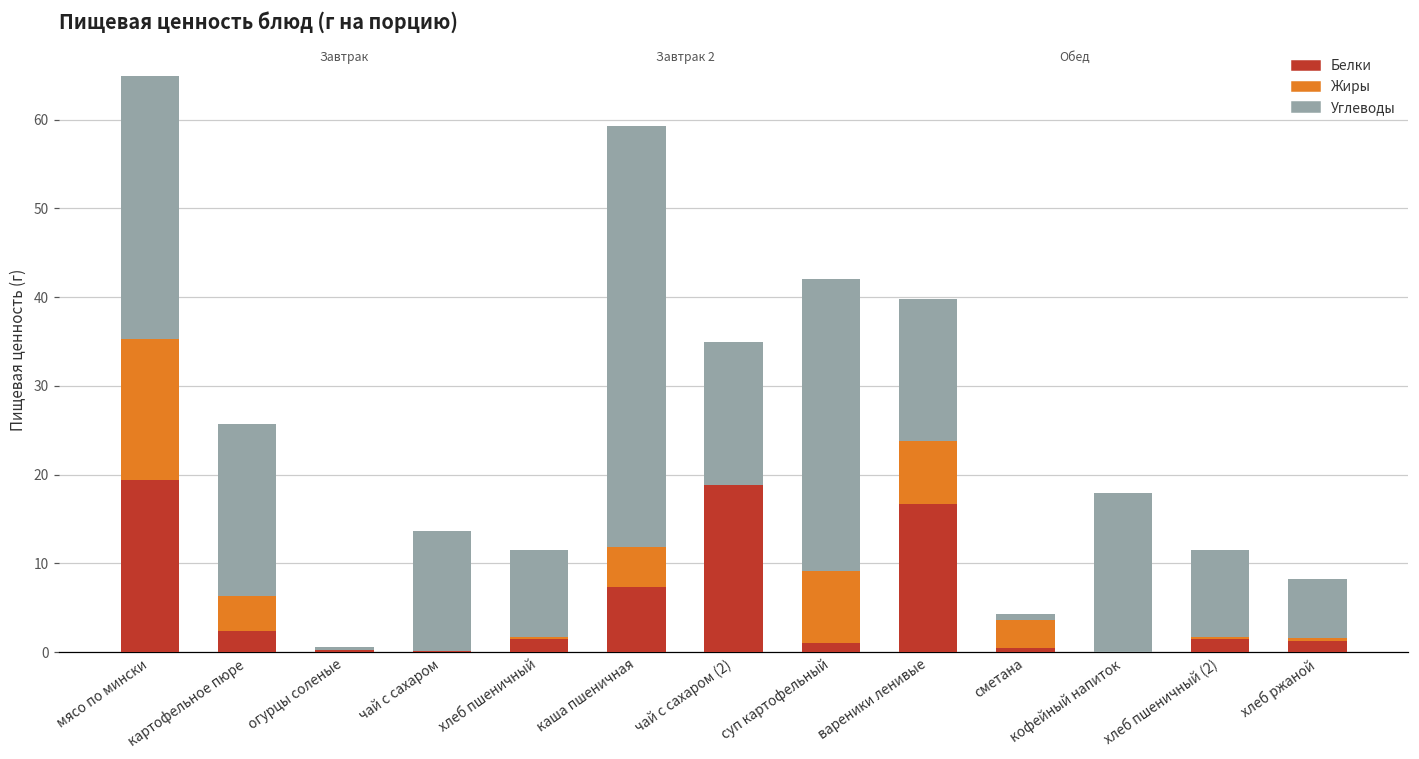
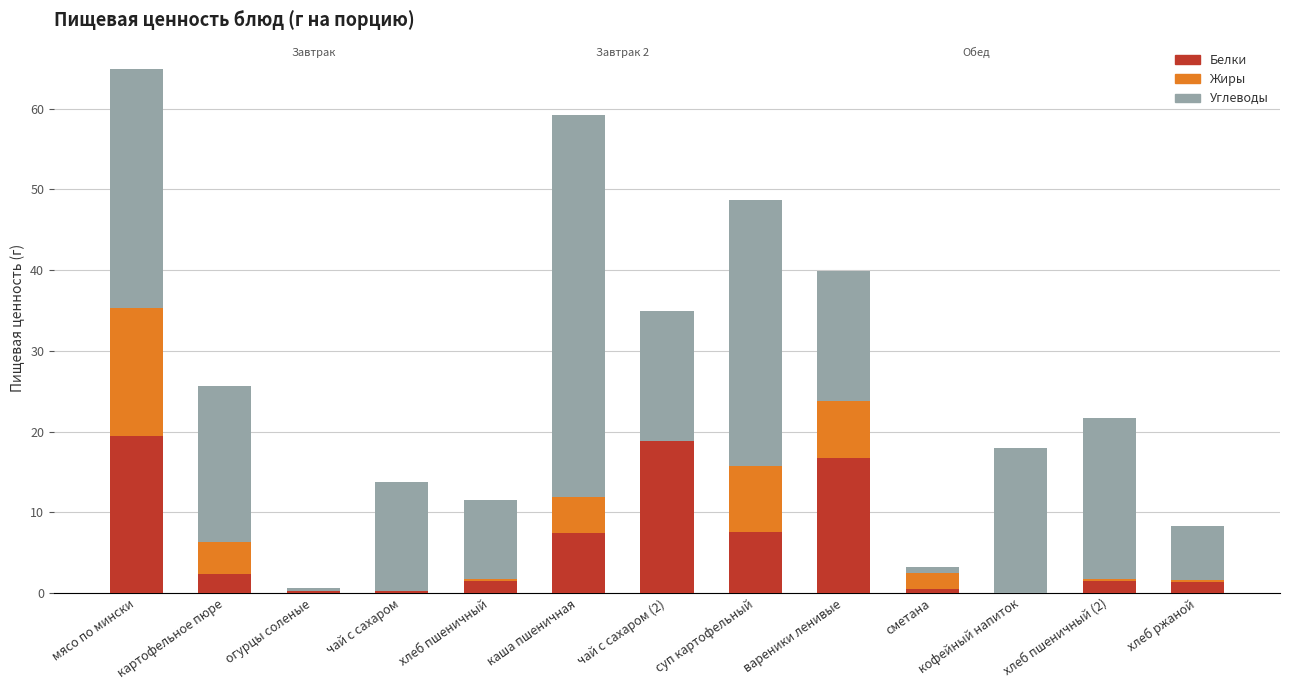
  {
    "Белки": {
      "мясо по мински": 19,
      "картофельное пюре": 2,
      "хлеб пшеничный": 2,
      "каша пшеничная": 7,
      "чай с сахаром (2)": 19,
-     "суп картофельный": 1,
+     "суп картофельный": 8,
      "вареники ленивые": 17,
      "сметана": 0,
      "хлеб пшеничный (2)": 2,
      "хлеб ржаной": 1
    },
    "Жиры": {
      "мясо по мински": 16,
      "картофельное пюре": 4,
      "чай с сахаром": 0,
      "каша пшеничная": 4,
      "чай с сахаром (2)": 0,
      "суп картофельный": 8,
      "вареники ленивые": 7,
-     "сметана": 3
+     "сметана": 2
    },
    "Углеводы": {
      "мясо по мински": 30,
      "картофельное пюре": 19,
      "огурцы соленые": 0,
      "чай с сахаром": 14,
      "хлеб пшеничный": 10,
      "каша пшеничная": 47,
      "чай с сахаром (2)": 16,
      "суп картофельный": 33,
      "вареники ленивые": 16,
      "сметана": 1,
      "кофейный напиток": 18,
-     "хлеб пшеничный (2)": 10,
+     "хлеб пшеничный (2)": 20,
      "хлеб ржаной": 7
    }
  }
